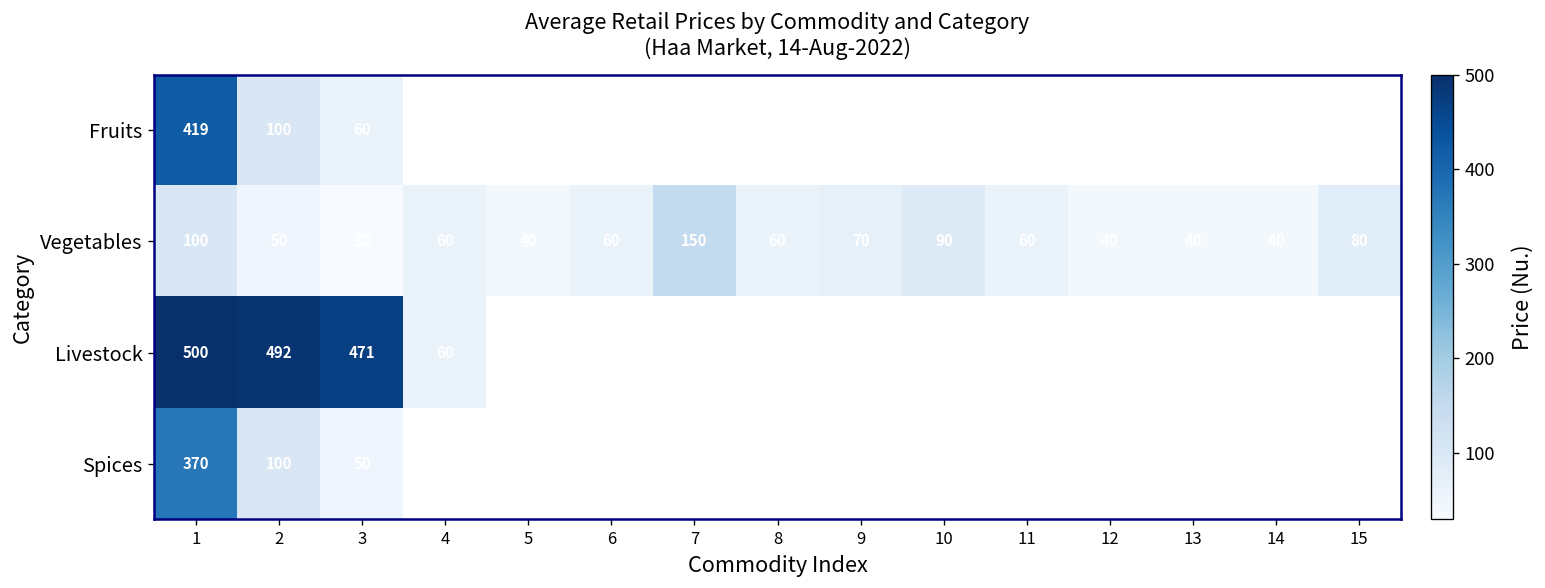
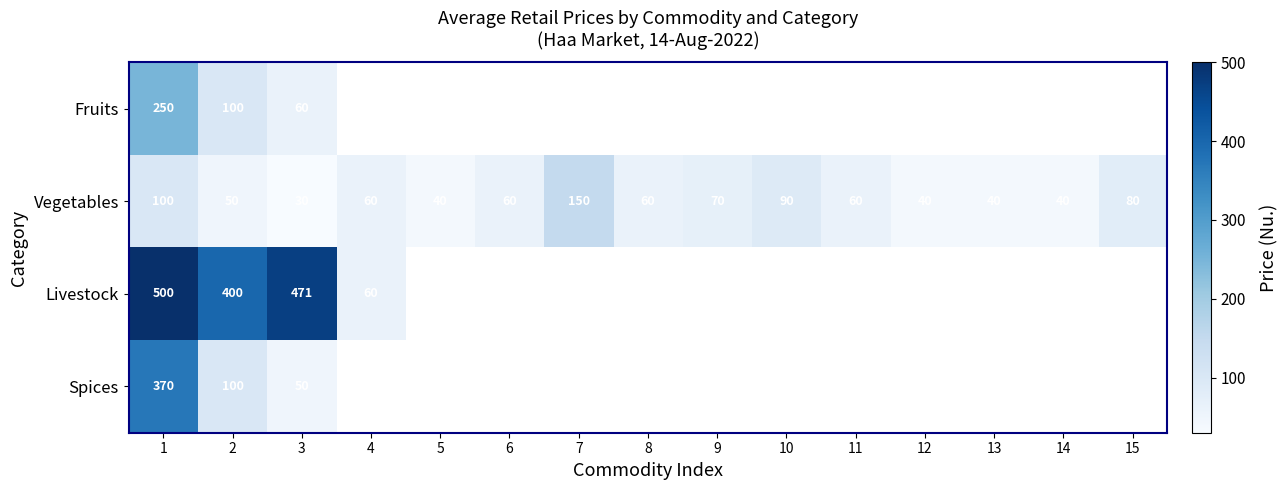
  {
    "Fruits": {
-     "1": 419
+     "1": 250
    },
    "Vegetables": {
      "7": 150
    },
    "Livestock": {
      "1": 500,
-     "2": 492,
+     "2": 400,
      "3": 471
    },
    "Spices": {
      "1": 370
    }
  }
